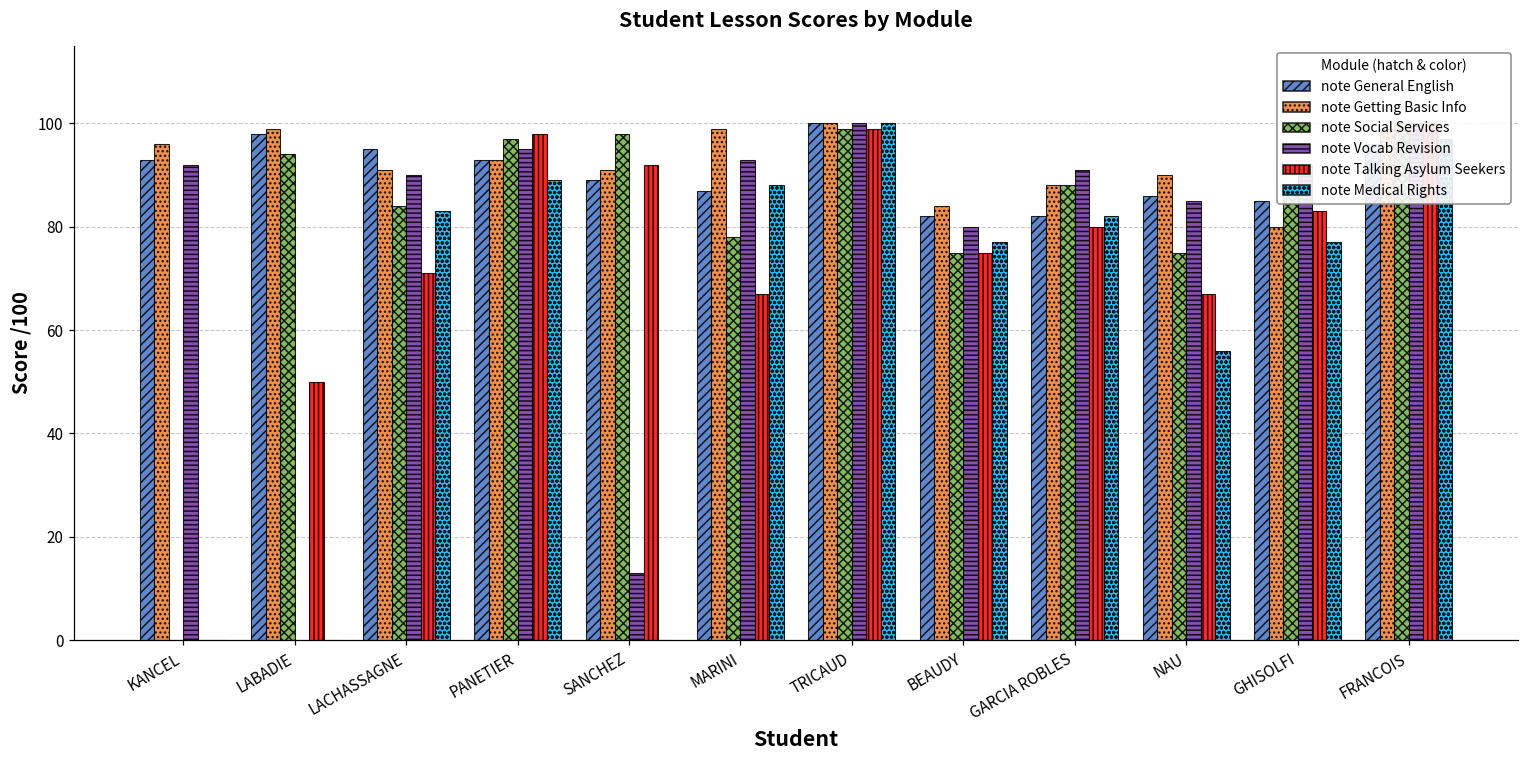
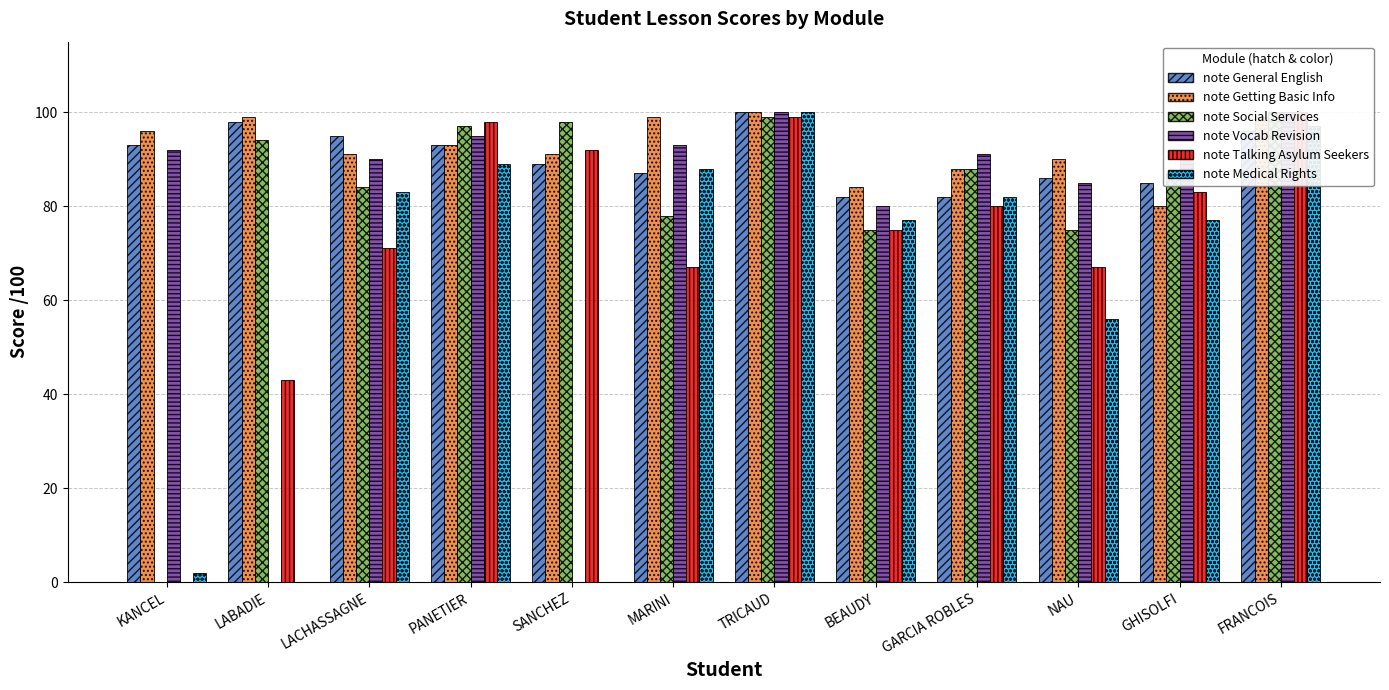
  {
    "note General English": {
      "KANCEL": 93,
      "LABADIE": 98,
      "LACHASSAGNE": 95,
      "PANETIER": 93,
      "SANCHEZ": 89,
      "MARINI": 87,
      "TRICAUD": 100,
      "BEAUDY": 82,
      "GARCIA ROBLES": 82,
      "NAU": 86,
      "GHISOLFI": 85
    },
    "note Getting Basic Info": {
      "KANCEL": 96,
      "LABADIE": 99,
      "LACHASSAGNE": 91,
      "PANETIER": 93,
      "SANCHEZ": 91,
      "MARINI": 99,
      "TRICAUD": 100,
      "BEAUDY": 84,
      "GARCIA ROBLES": 88,
      "NAU": 90,
      "GHISOLFI": 80
    },
    "note Social Services": {
      "KANCEL": 0,
      "LABADIE": 94,
      "LACHASSAGNE": 84,
      "PANETIER": 97,
      "SANCHEZ": 98,
      "MARINI": 78,
      "TRICAUD": 99,
      "BEAUDY": 75,
      "GARCIA ROBLES": 88,
      "NAU": 75
    },
    "note Vocab Revision": {
      "KANCEL": 92,
      "LABADIE": 0,
      "LACHASSAGNE": 90,
      "PANETIER": 95,
-     "SANCHEZ": 13,
+     "SANCHEZ": 0,
      "MARINI": 93,
      "TRICAUD": 100,
      "BEAUDY": 80,
      "GARCIA ROBLES": 91,
      "NAU": 85
    },
    "note Talking Asylum Seekers": {
      "KANCEL": 0,
-     "LABADIE": 50,
+     "LABADIE": 43,
      "LACHASSAGNE": 71,
      "PANETIER": 98,
      "SANCHEZ": 92,
      "MARINI": 67,
      "TRICAUD": 99,
      "BEAUDY": 75,
      "GARCIA ROBLES": 80,
      "NAU": 67,
      "GHISOLFI": 83
    },
    "note Medical Rights": {
-     "KANCEL": 0,
+     "KANCEL": 2,
      "LABADIE": 0,
      "LACHASSAGNE": 83,
      "PANETIER": 89,
      "SANCHEZ": 0,
      "MARINI": 88,
      "TRICAUD": 100,
      "BEAUDY": 77,
      "GARCIA ROBLES": 82,
      "NAU": 56,
      "GHISOLFI": 77
    }
  }
